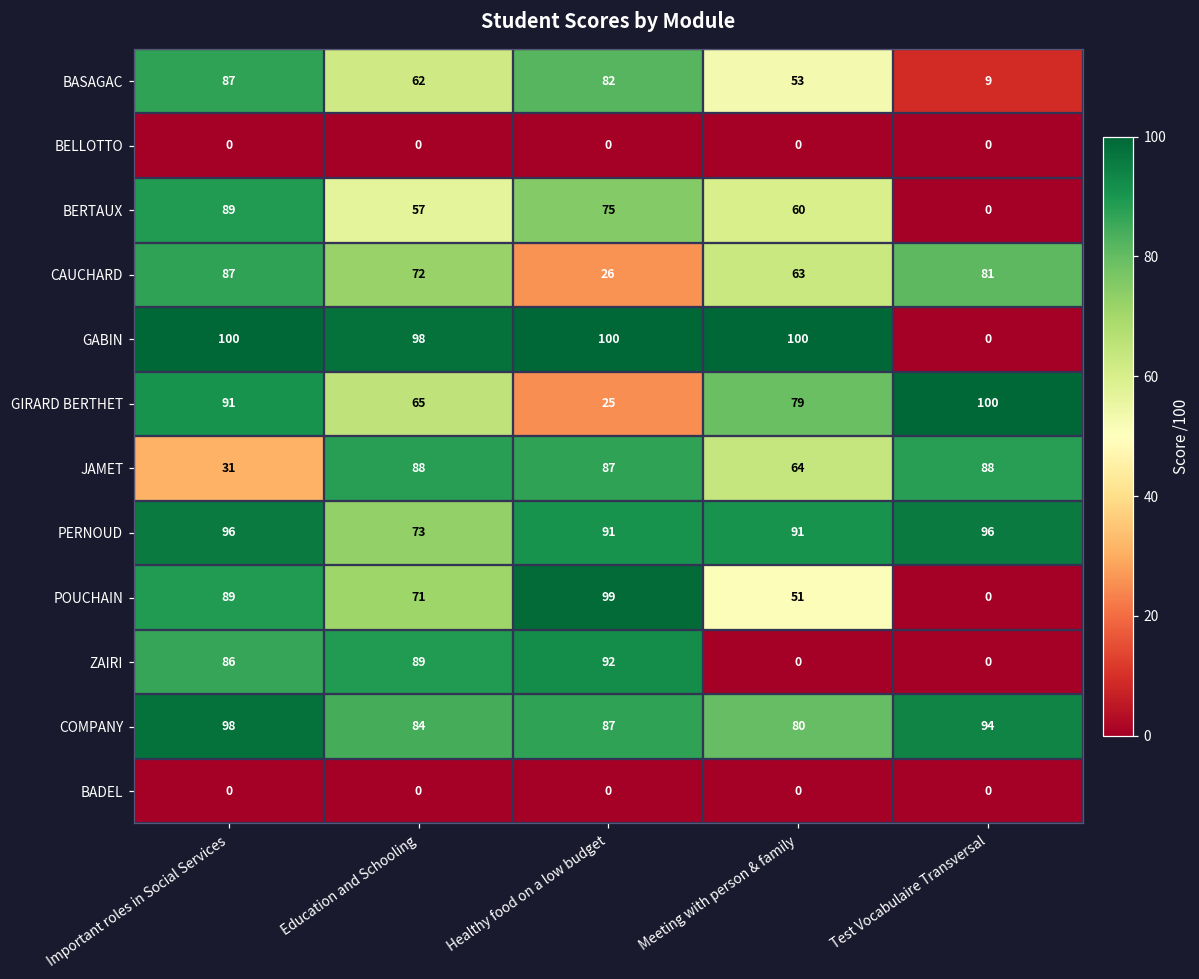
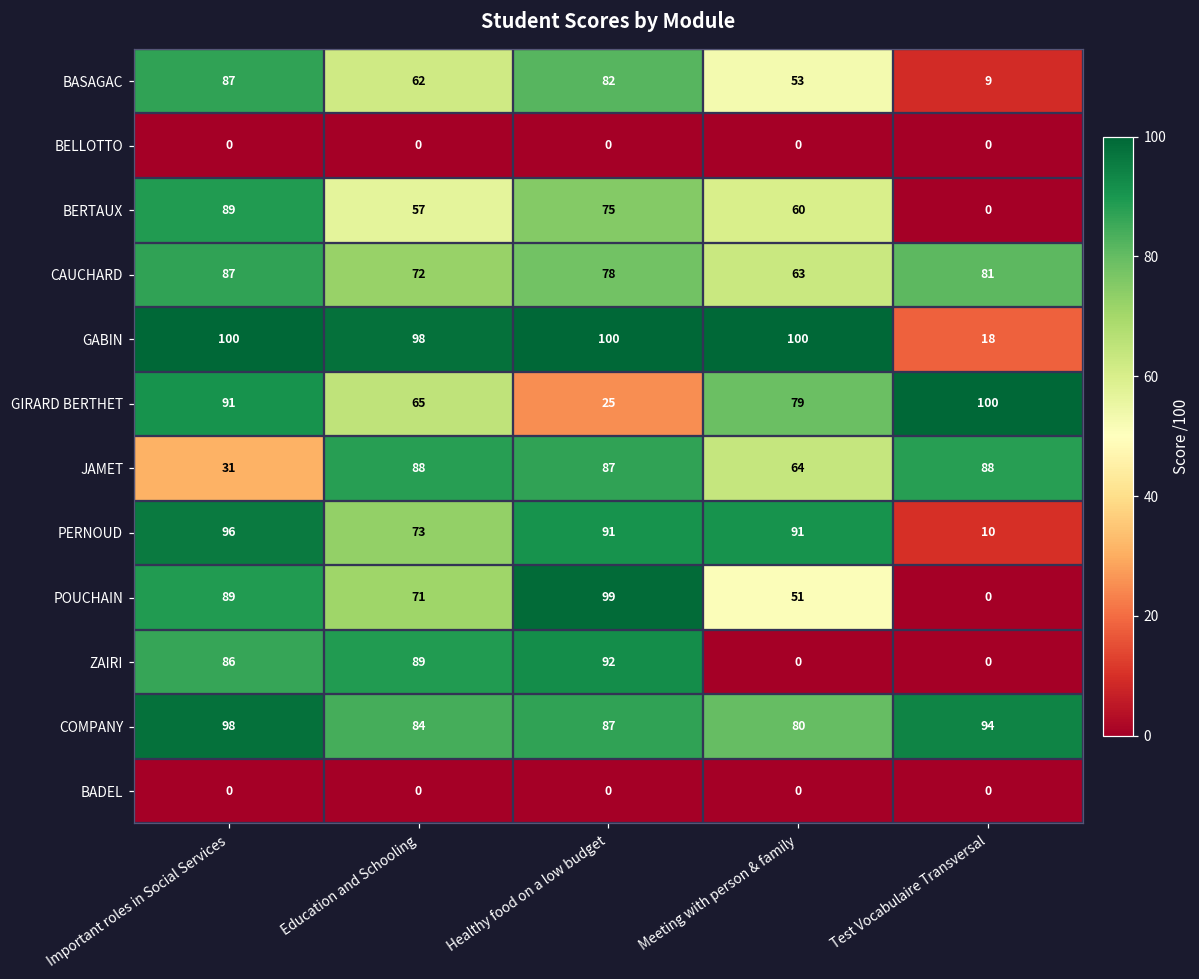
  {
    "BASAGAC": {
      "Important roles in Social Services": 87,
      "Education and Schooling": 62,
      "Healthy food on a low budget": 82,
      "Meeting with person & family": 53,
      "Test Vocabulaire Transversal": 9
    },
    "BELLOTTO": {
      "Important roles in Social Services": 0,
      "Education and Schooling": 0,
      "Healthy food on a low budget": 0,
      "Meeting with person & family": 0,
      "Test Vocabulaire Transversal": 0
    },
    "BERTAUX": {
      "Important roles in Social Services": 89,
      "Education and Schooling": 57,
      "Healthy food on a low budget": 75,
      "Meeting with person & family": 60,
      "Test Vocabulaire Transversal": 0
    },
    "CAUCHARD": {
      "Important roles in Social Services": 87,
      "Education and Schooling": 72,
-     "Healthy food on a low budget": 26,
+     "Healthy food on a low budget": 78,
      "Meeting with person & family": 63,
      "Test Vocabulaire Transversal": 81
    },
    "GABIN": {
      "Important roles in Social Services": 100,
      "Education and Schooling": 98,
      "Healthy food on a low budget": 100,
      "Meeting with person & family": 100,
-     "Test Vocabulaire Transversal": 0
+     "Test Vocabulaire Transversal": 18
    },
    "GIRARD BERTHET": {
      "Important roles in Social Services": 91,
      "Education and Schooling": 65,
      "Healthy food on a low budget": 25,
      "Meeting with person & family": 79,
      "Test Vocabulaire Transversal": 100
    },
    "JAMET": {
      "Important roles in Social Services": 31,
      "Education and Schooling": 88,
      "Healthy food on a low budget": 87,
      "Meeting with person & family": 64,
      "Test Vocabulaire Transversal": 88
    },
    "PERNOUD": {
      "Important roles in Social Services": 96,
      "Education and Schooling": 73,
      "Healthy food on a low budget": 91,
      "Meeting with person & family": 91,
-     "Test Vocabulaire Transversal": 96
+     "Test Vocabulaire Transversal": 10
    },
    "POUCHAIN": {
      "Important roles in Social Services": 89,
      "Education and Schooling": 71,
      "Healthy food on a low budget": 99,
      "Meeting with person & family": 51,
      "Test Vocabulaire Transversal": 0
    },
    "ZAIRI": {
      "Important roles in Social Services": 86,
      "Education and Schooling": 89,
      "Healthy food on a low budget": 92,
      "Meeting with person & family": 0,
      "Test Vocabulaire Transversal": 0
    },
    "COMPANY": {
      "Important roles in Social Services": 98,
      "Education and Schooling": 84,
      "Healthy food on a low budget": 87,
      "Meeting with person & family": 80,
      "Test Vocabulaire Transversal": 94
    },
    "BADEL": {
      "Important roles in Social Services": 0,
      "Education and Schooling": 0,
      "Healthy food on a low budget": 0,
      "Meeting with person & family": 0,
      "Test Vocabulaire Transversal": 0
    }
  }
